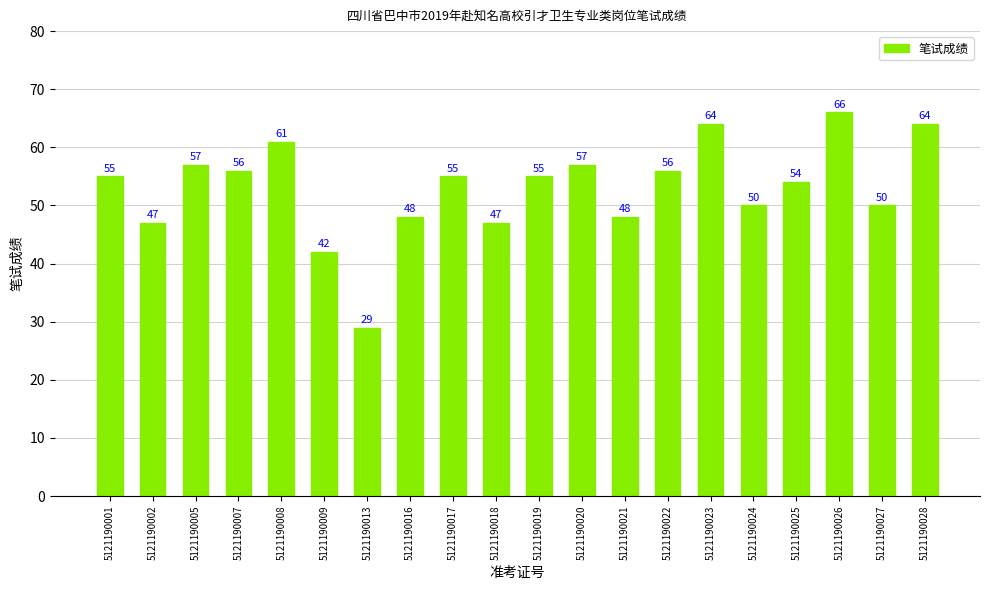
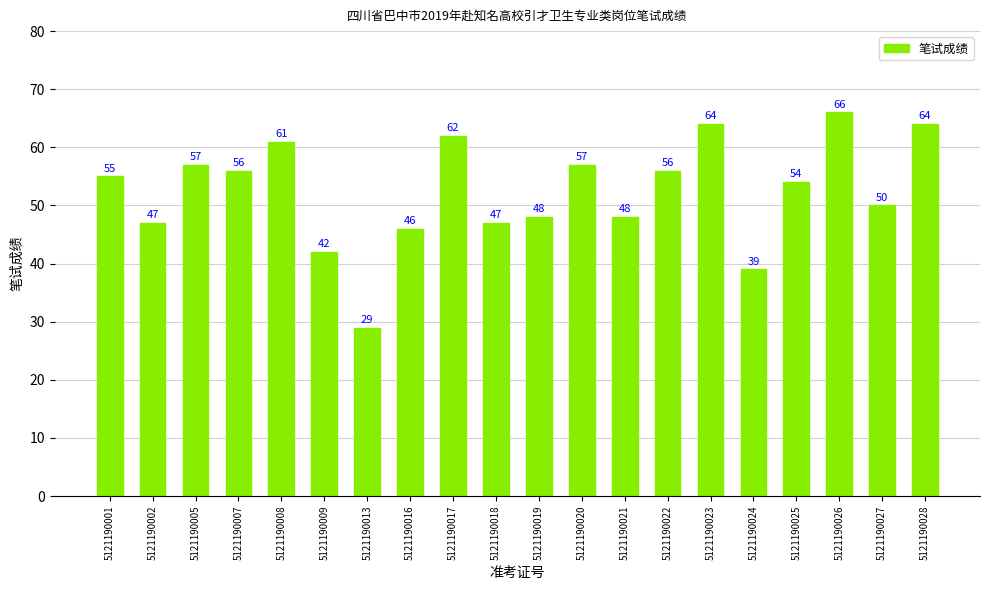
  {
    "5121190001": 55,
    "5121190002": 47,
    "5121190005": 57,
    "5121190007": 56,
    "5121190008": 61,
    "5121190009": 42,
    "5121190013": 29,
-   "5121190016": 48,
-   "5121190017": 55,
+   "5121190016": 46,
+   "5121190017": 62,
    "5121190018": 47,
-   "5121190019": 55,
+   "5121190019": 48,
    "5121190020": 57,
    "5121190021": 48,
    "5121190022": 56,
    "5121190023": 64,
-   "5121190024": 50,
+   "5121190024": 39,
    "5121190025": 54,
    "5121190026": 66,
    "5121190027": 50,
    "5121190028": 64
  }
